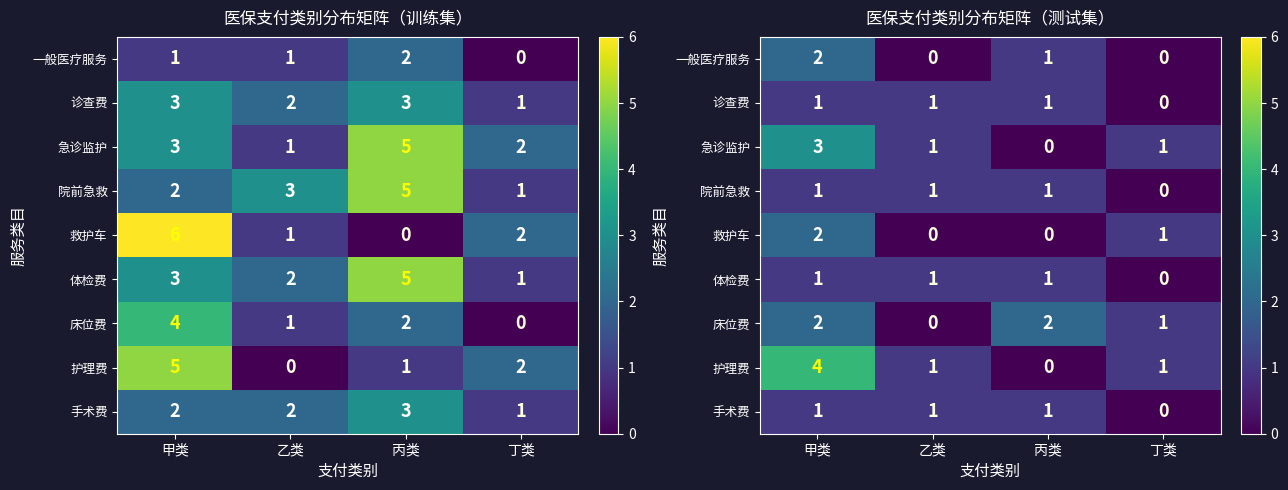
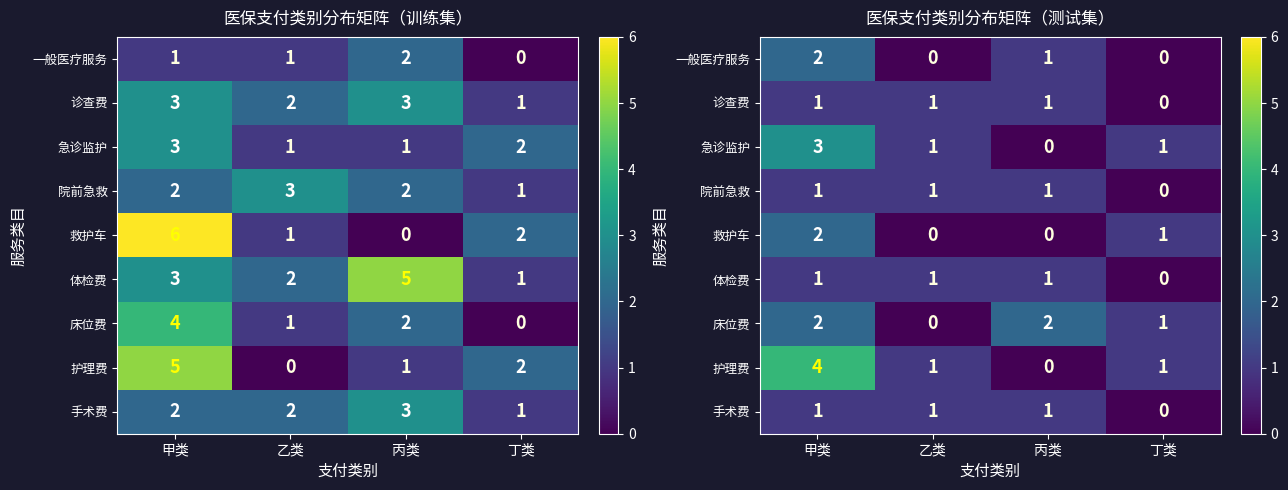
  {
    "医保支付类别分布矩阵（训练集）": {
      "一般医疗服务": {
        "甲类": 1,
        "乙类": 1,
        "丙类": 2,
        "丁类": 0
      },
      "诊查费": {
        "甲类": 3,
        "乙类": 2,
        "丙类": 3,
        "丁类": 1
      },
      "急诊监护": {
        "甲类": 3,
        "乙类": 1,
-       "丙类": 5,
+       "丙类": 1,
        "丁类": 2
      },
      "院前急救": {
        "甲类": 2,
        "乙类": 3,
-       "丙类": 5,
+       "丙类": 2,
        "丁类": 1
      },
      "救护车": {
        "乙类": 1,
        "丙类": 0,
        "丁类": 2
      },
      "体检费": {
        "甲类": 3,
        "乙类": 2,
        "丙类": 5,
        "丁类": 1
      },
      "床位费": {
        "甲类": 4,
        "乙类": 1,
        "丙类": 2,
        "丁类": 0
      },
      "护理费": {
        "甲类": 5,
        "乙类": 0,
        "丙类": 1,
        "丁类": 2
      },
      "手术费": {
        "甲类": 2,
        "乙类": 2,
        "丙类": 3,
        "丁类": 1
      }
    },
    "医保支付类别分布矩阵（测试集）": {
      "一般医疗服务": {
        "甲类": 2,
        "乙类": 0,
        "丙类": 1,
        "丁类": 0
      },
      "诊查费": {
        "甲类": 1,
        "乙类": 1,
        "丙类": 1,
        "丁类": 0
      },
      "急诊监护": {
        "甲类": 3,
        "乙类": 1,
        "丙类": 0,
        "丁类": 1
      },
      "院前急救": {
        "甲类": 1,
        "乙类": 1,
        "丙类": 1,
        "丁类": 0
      },
      "救护车": {
        "甲类": 2,
        "乙类": 0,
        "丙类": 0,
        "丁类": 1
      },
      "体检费": {
        "甲类": 1,
        "乙类": 1,
        "丙类": 1,
        "丁类": 0
      },
      "床位费": {
        "甲类": 2,
        "乙类": 0,
        "丙类": 2,
        "丁类": 1
      },
      "护理费": {
        "甲类": 4,
        "乙类": 1,
        "丙类": 0,
        "丁类": 1
      },
      "手术费": {
        "甲类": 1,
        "乙类": 1,
        "丙类": 1,
        "丁类": 0
      }
    }
  }
